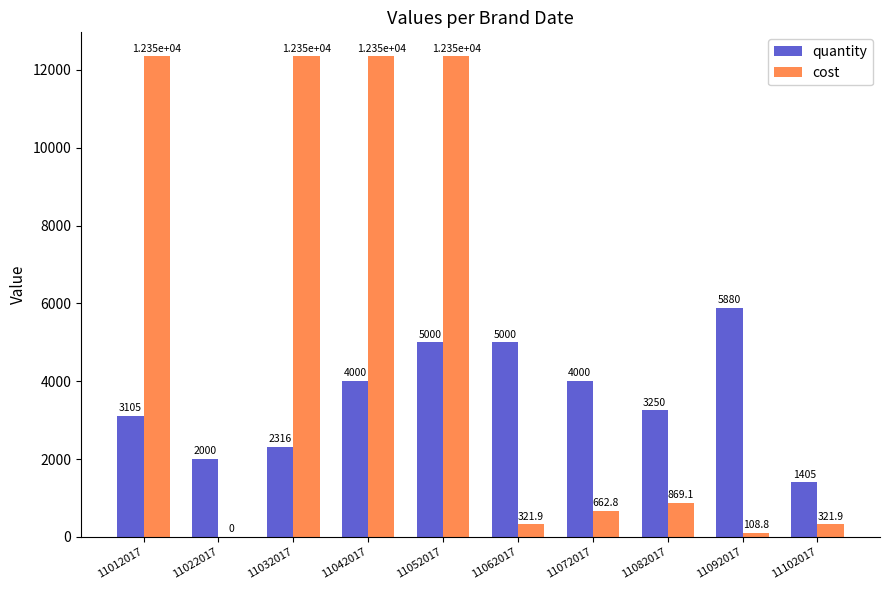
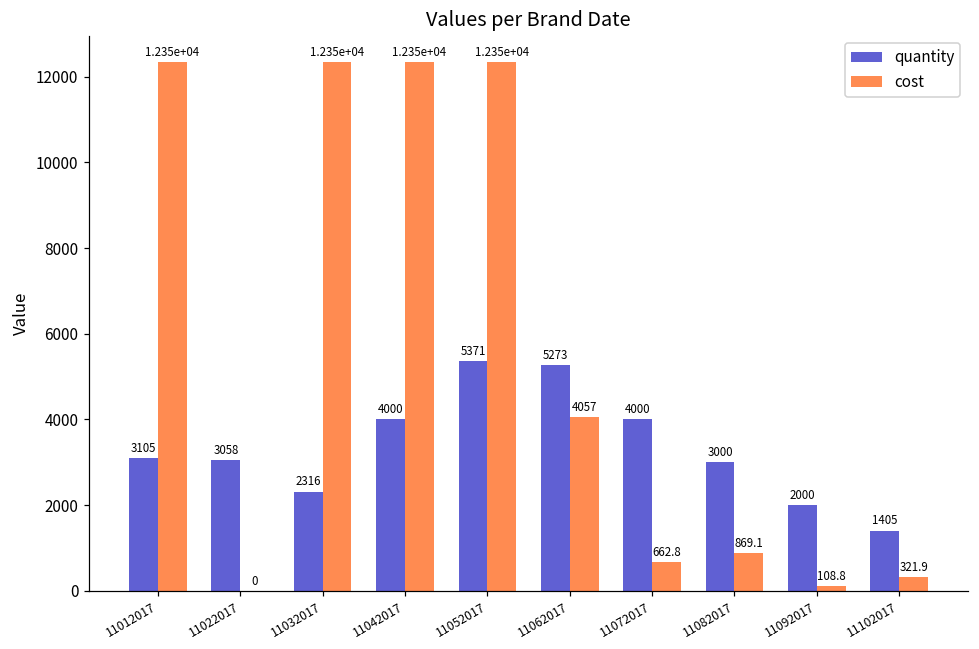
  {
    "quantity": {
      "11012017": 3105,
-     "11022017": 2000,
+     "11022017": 3058,
      "11032017": 2316,
      "11042017": 4000,
-     "11052017": 5000,
-     "11062017": 5000,
+     "11052017": 5371,
+     "11062017": 5273,
      "11072017": 4000,
-     "11082017": 3250,
-     "11092017": 5880,
+     "11082017": 3000,
+     "11092017": 2000,
      "11102017": 1405
    },
    "cost": {
      "11022017": 0,
-     "11062017": 321.9,
+     "11062017": 4057,
      "11072017": 662.8,
      "11082017": 869.1,
      "11092017": 108.8,
      "11102017": 321.9
    }
  }
